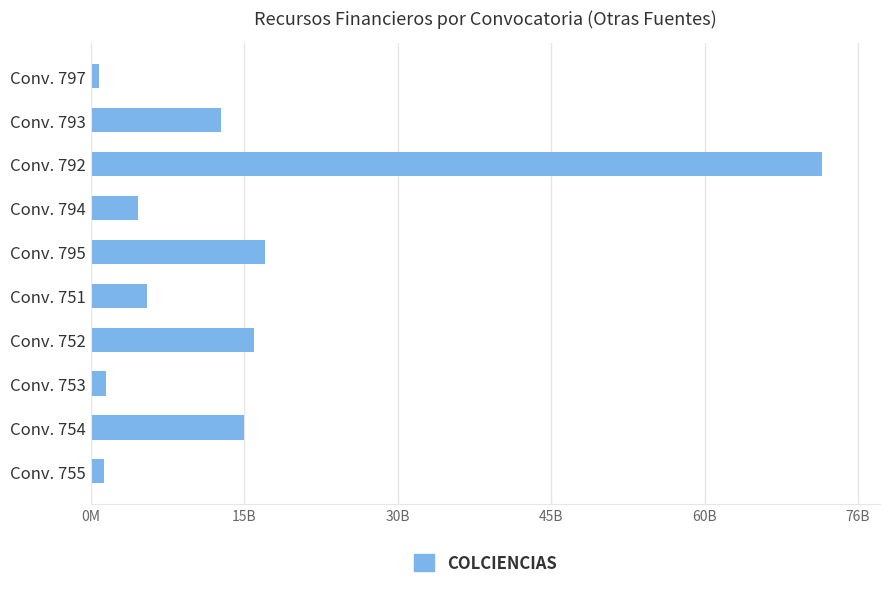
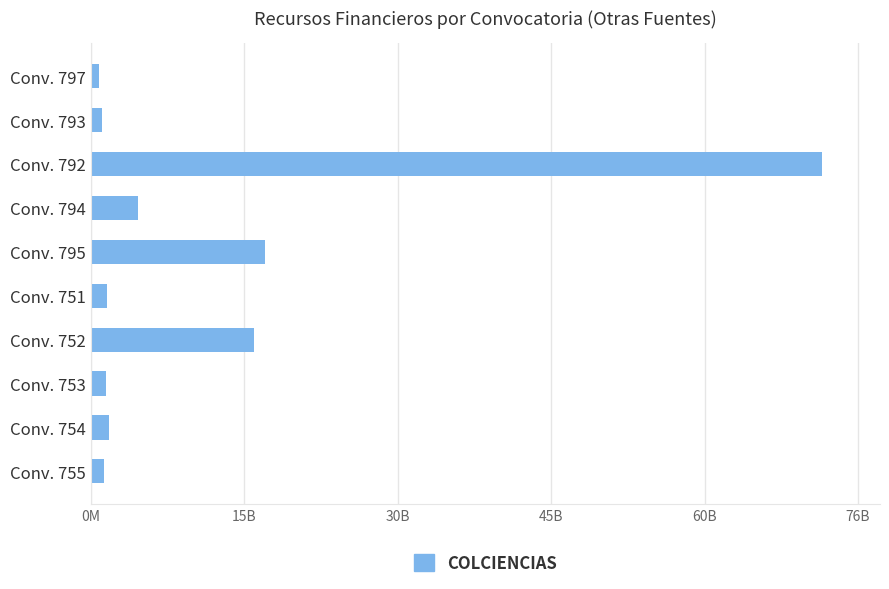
  {
    "Conv. 797": 800000000,
-   "Conv. 793": 12800000000,
+   "Conv. 793": 1200000000,
    "Conv. 792": 72000000000,
    "Conv. 794": 4600000000,
    "Conv. 795": 17200000000,
-   "Conv. 751": 5600000000,
+   "Conv. 751": 1600000000,
    "Conv. 752": 16100000000,
    "Conv. 753": 1500000000,
-   "Conv. 754": 15100000000,
+   "Conv. 754": 1800000000,
    "Conv. 755": 1300000000
  }
